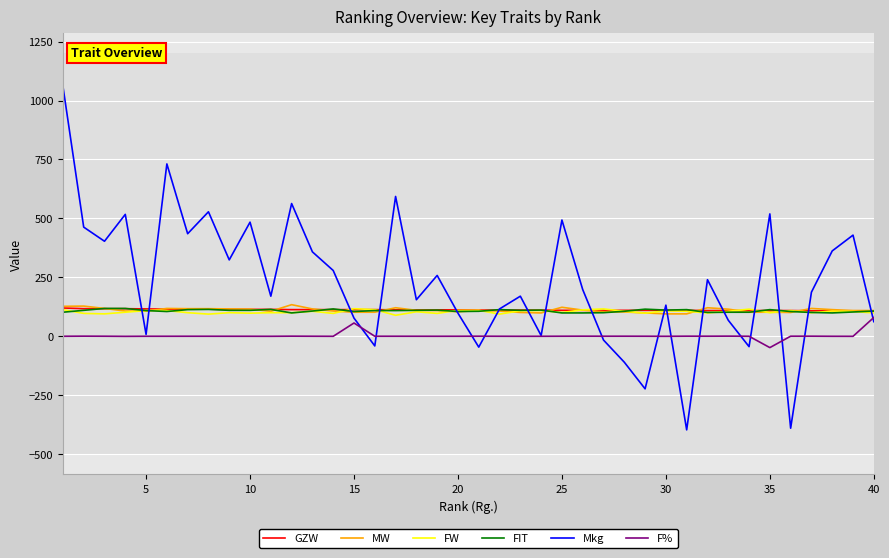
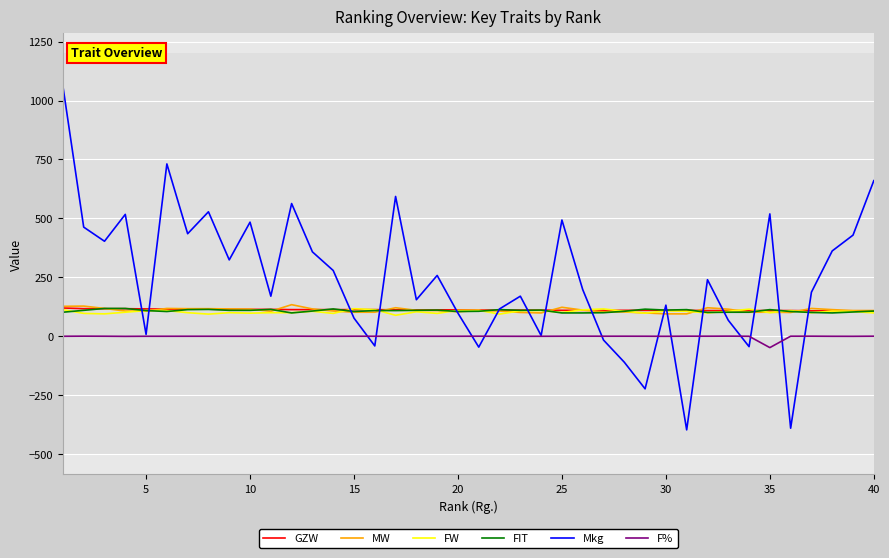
  {
    "MW": {
      "25": 120,
      "30": 100
    },
    "FW": {
      "10": 100
    },
    "Mkg": {
      "10": 480,
      "15": 80,
      "25": 490,
      "30": 130,
      "35": 520,
-     "40": 60
+     "40": 660
    },
    "F%": {
      "10": 0,
-     "15": 60,
+     "15": 0,
      "20": 0,
      "25": 0,
      "30": 0,
      "35": -50,
-     "40": 80
+     "40": 0
    }
  }
